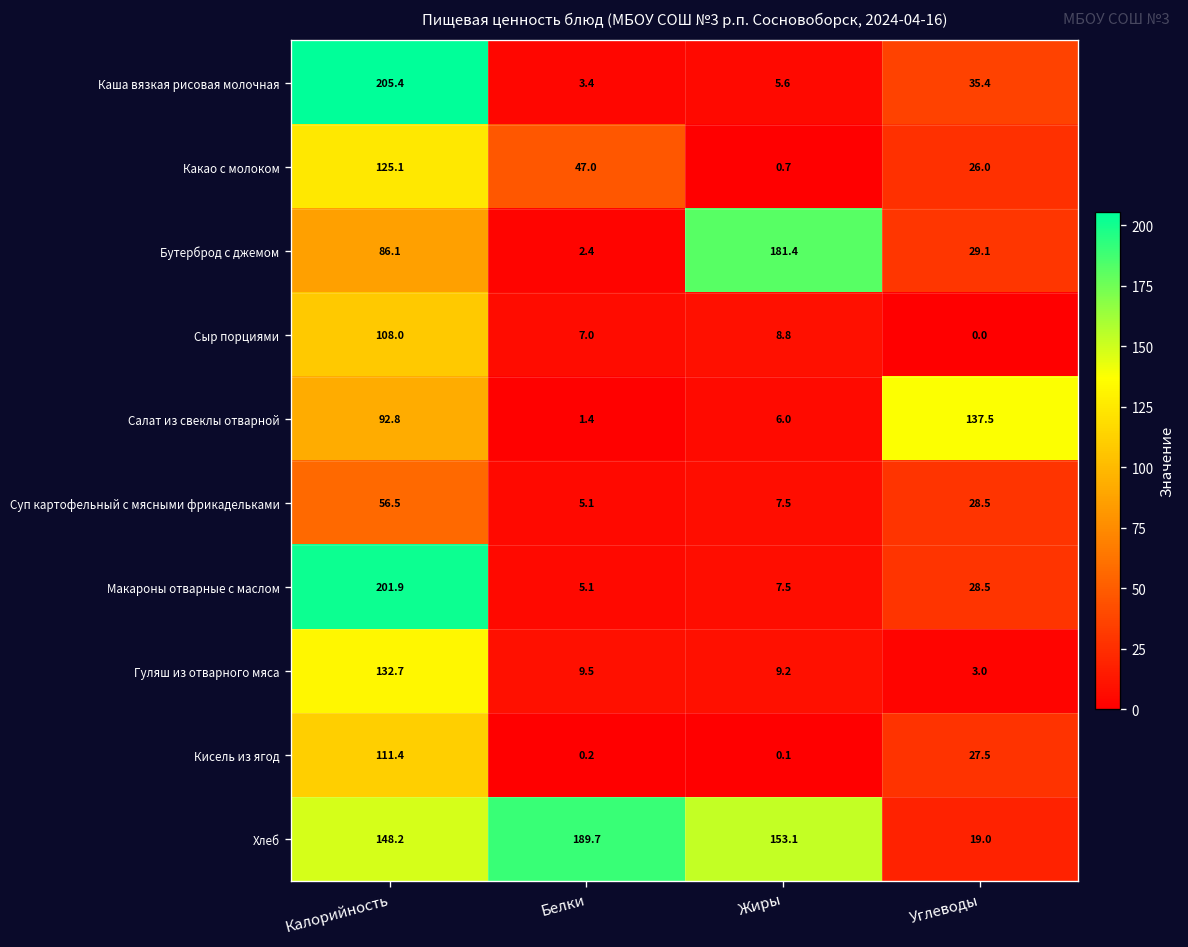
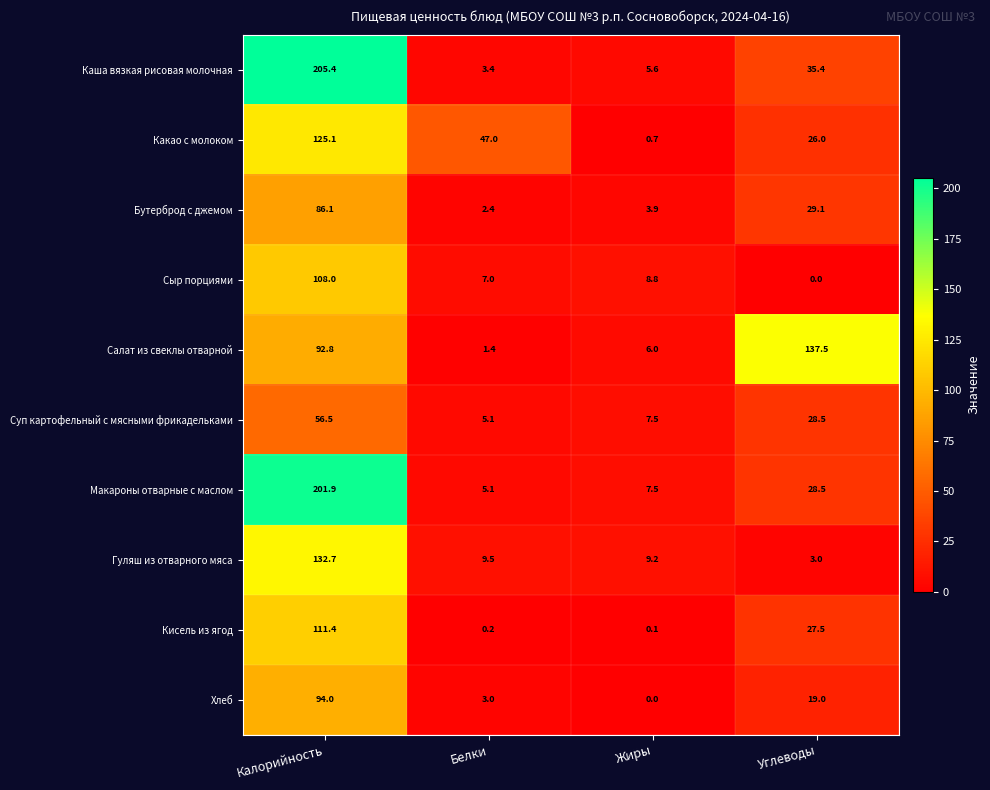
  {
    "Каша вязкая рисовая молочная": {
      "Калорийность": 205.4,
      "Белки": 3.4,
      "Жиры": 5.6,
      "Углеводы": 35.4
    },
    "Какао с молоком": {
      "Калорийность": 125.1,
      "Белки": 47.0,
      "Жиры": 0.7,
      "Углеводы": 26.0
    },
    "Бутерброд с джемом": {
      "Калорийность": 86.1,
      "Белки": 2.4,
-     "Жиры": 181.4,
+     "Жиры": 3.9,
      "Углеводы": 29.1
    },
    "Сыр порциями": {
      "Калорийность": 108.0,
      "Белки": 7.0,
      "Жиры": 8.8,
      "Углеводы": 0.0
    },
    "Салат из свеклы отварной": {
      "Калорийность": 92.8,
      "Белки": 1.4,
      "Жиры": 6.0,
      "Углеводы": 137.5
    },
    "Суп картофельный с мясными фрикадельками": {
      "Калорийность": 56.5,
      "Белки": 5.1,
      "Жиры": 7.5,
      "Углеводы": 28.5
    },
    "Макароны отварные с маслом": {
      "Калорийность": 201.9,
      "Белки": 5.1,
      "Жиры": 7.5,
      "Углеводы": 28.5
    },
    "Гуляш из отварного мяса": {
      "Калорийность": 132.7,
      "Белки": 9.5,
      "Жиры": 9.2,
      "Углеводы": 3.0
    },
    "Кисель из ягод": {
      "Калорийность": 111.4,
      "Белки": 0.2,
      "Жиры": 0.1,
      "Углеводы": 27.5
    },
    "Хлеб": {
-     "Калорийность": 148.2,
-     "Белки": 189.7,
-     "Жиры": 153.1,
+     "Калорийность": 94.0,
+     "Белки": 3.0,
+     "Жиры": 0.0,
      "Углеводы": 19.0
    }
  }
